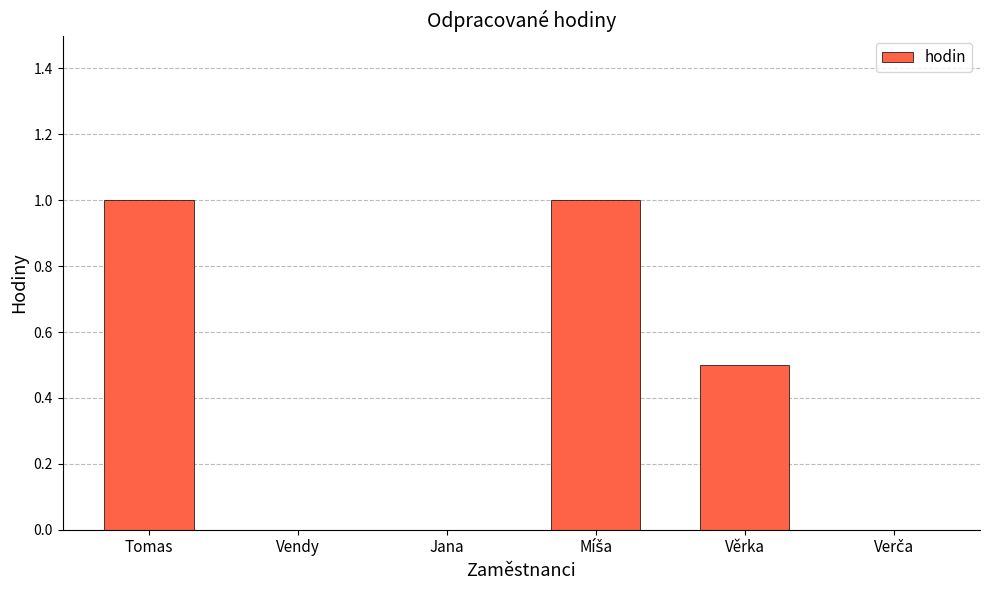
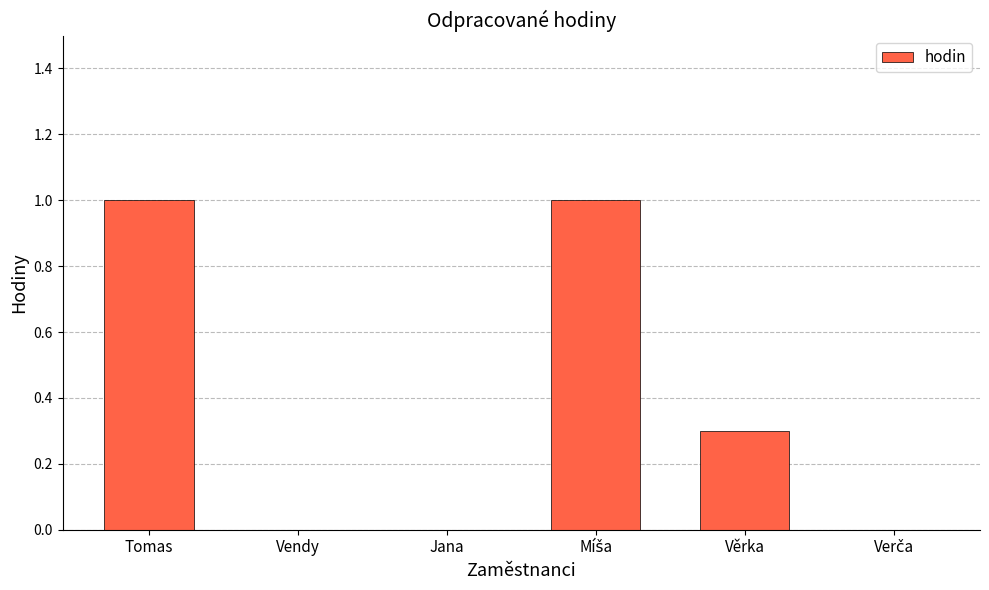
  {
    "Tomas": 1.0,
    "Vendy": 0.0,
    "Jana": 0.0,
    "Míša": 1.0,
-   "Věrka": 0.5,
+   "Věrka": 0.3,
    "Verča": 0.0
  }
